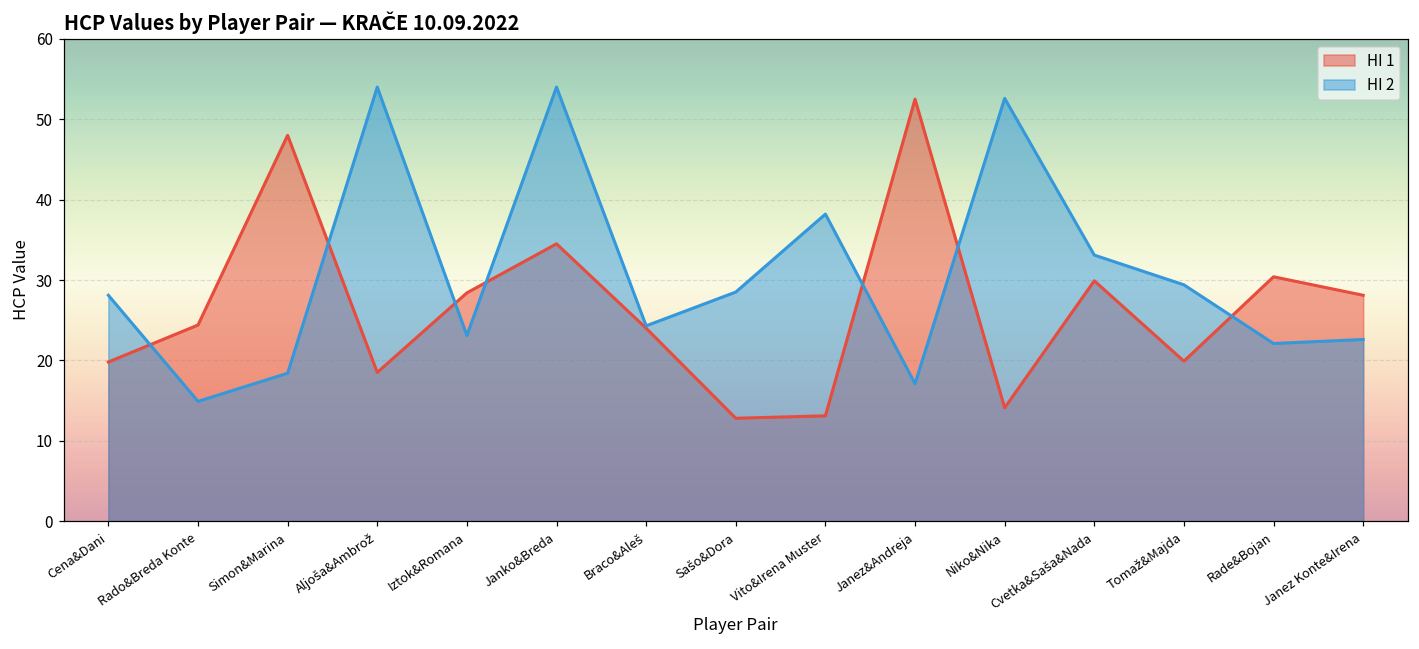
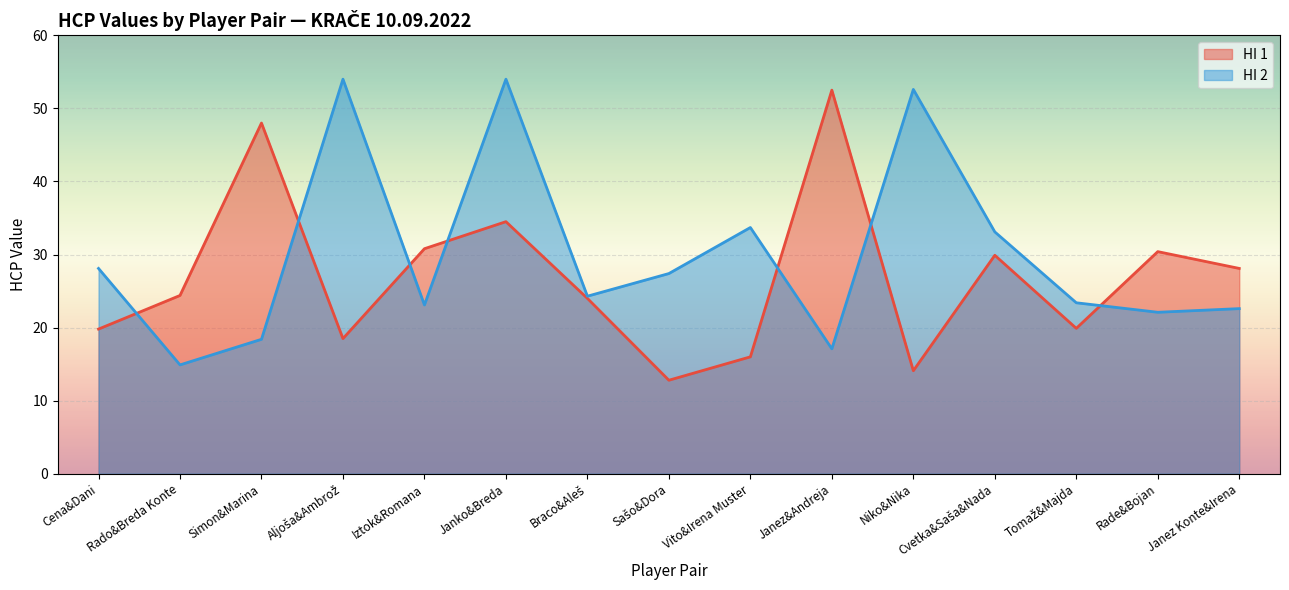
  {
    "HI 1": {
      "Cena&Dani": 20,
      "Rado&Breda Konte": 24,
      "Simon&Marina": 48,
      "Aljoša&Ambrož": 19,
-     "Iztok&Romana": 28,
+     "Iztok&Romana": 31,
      "Janko&Breda": 35,
      "Sašo&Dora": 13,
-     "Vito&Irena Muster": 13,
+     "Vito&Irena Muster": 16,
      "Janez&Andreja": 53,
      "Niko&Nika": 14,
      "Cvetka&Saša&Nada": 30,
      "Tomaž&Majda": 20,
      "Rade&Bojan": 30,
      "Janez Konte&Irena": 28
    },
    "HI 2": {
      "Cena&Dani": 28,
      "Rado&Breda Konte": 15,
      "Simon&Marina": 18,
      "Aljoša&Ambrož": 54,
      "Iztok&Romana": 23,
      "Janko&Breda": 54,
-     "Sašo&Dora": 29,
-     "Vito&Irena Muster": 38,
+     "Sašo&Dora": 27,
+     "Vito&Irena Muster": 34,
      "Janez&Andreja": 17,
      "Niko&Nika": 53,
      "Cvetka&Saša&Nada": 33,
-     "Tomaž&Majda": 29,
+     "Tomaž&Majda": 23,
      "Rade&Bojan": 22,
      "Janez Konte&Irena": 23
    }
  }
